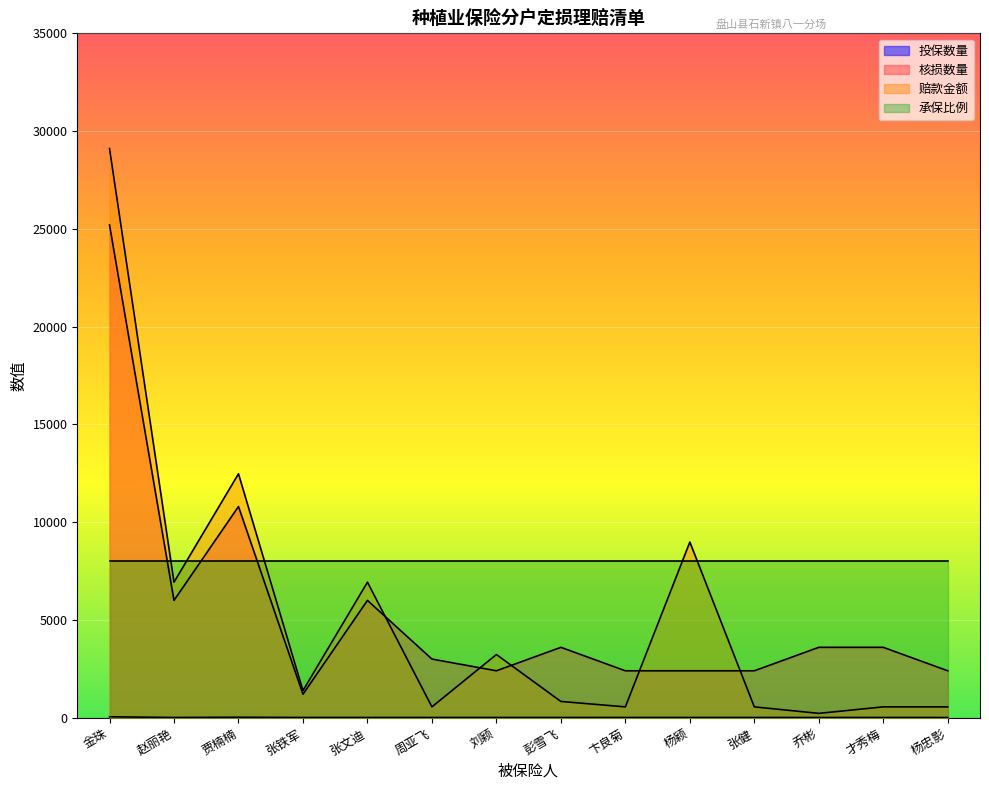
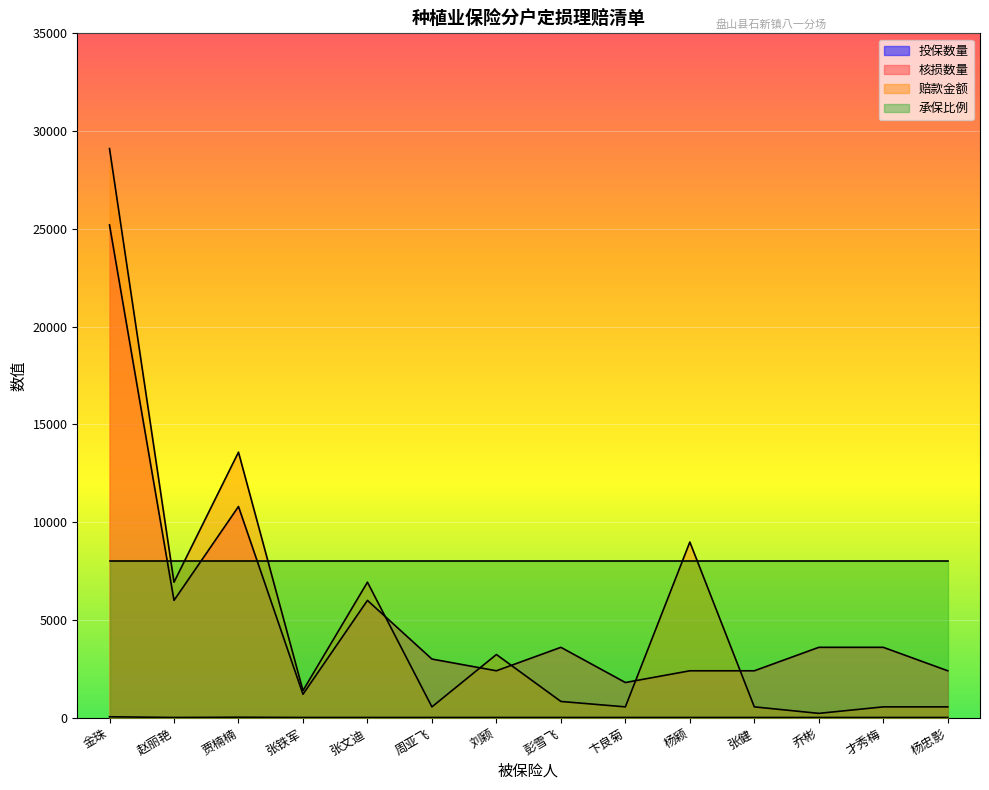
  {
    "投保数量": {
      "金珠": 0,
      "赵丽艳": 0,
      "贾楠楠": 0,
      "张铁军": 0,
      "张文迪": 0,
      "周亚飞": 0,
      "刘颖": 0,
      "彭雪飞": 0,
      "卞良菊": 0,
      "杨颖": 0,
      "张健": 0,
      "乔彬": 0,
      "才秀梅": 0,
      "杨忠影": 0
    },
    "核损数量": {
      "金珠": 25200,
      "赵丽艳": 6000,
      "贾楠楠": 10800,
      "张铁军": 1200,
      "张文迪": 6000,
      "周亚飞": 3000,
      "刘颖": 2400,
      "彭雪飞": 3600,
-     "卞良菊": 2400,
+     "卞良菊": 1800,
      "杨颖": 2400,
      "张健": 2400,
      "乔彬": 3600,
      "才秀梅": 3600,
      "杨忠影": 2400
    },
    "赔款金额": {
      "金珠": 29100,
      "赵丽艳": 6900,
-     "贾楠楠": 12500,
+     "贾楠楠": 13600,
      "张铁军": 1400,
      "张文迪": 6900,
      "周亚飞": 600,
      "刘颖": 3200,
      "彭雪飞": 800,
      "卞良菊": 600,
      "杨颖": 9000,
      "张健": 600,
      "乔彬": 200,
      "才秀梅": 600,
      "杨忠影": 600
    },
    "承保比例": {
      "金珠": 8000,
      "赵丽艳": 8000,
      "贾楠楠": 8000,
      "张铁军": 8000,
      "张文迪": 8000,
      "周亚飞": 8000,
      "刘颖": 8000,
      "彭雪飞": 8000,
      "卞良菊": 8000,
      "杨颖": 8000,
      "张健": 8000,
      "乔彬": 8000,
      "才秀梅": 8000,
      "杨忠影": 8000
    }
  }
